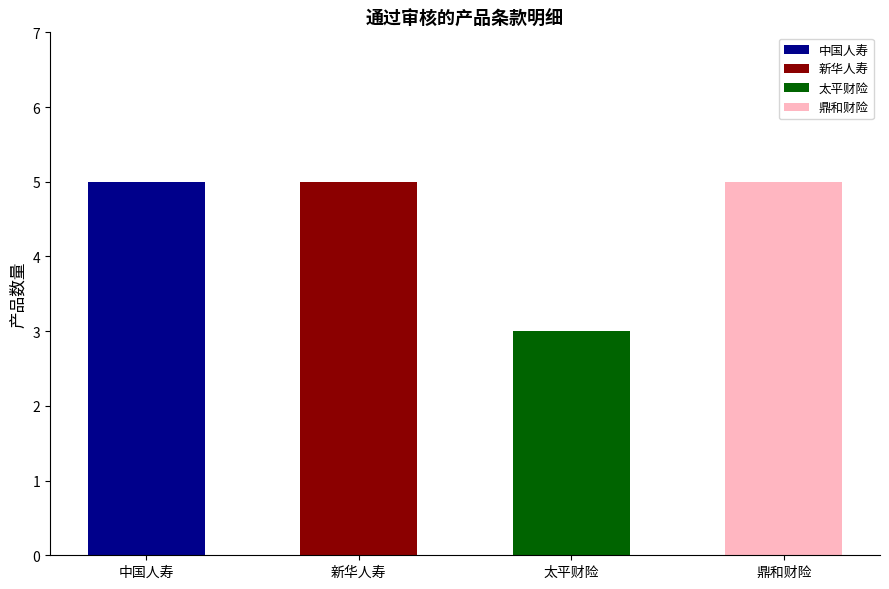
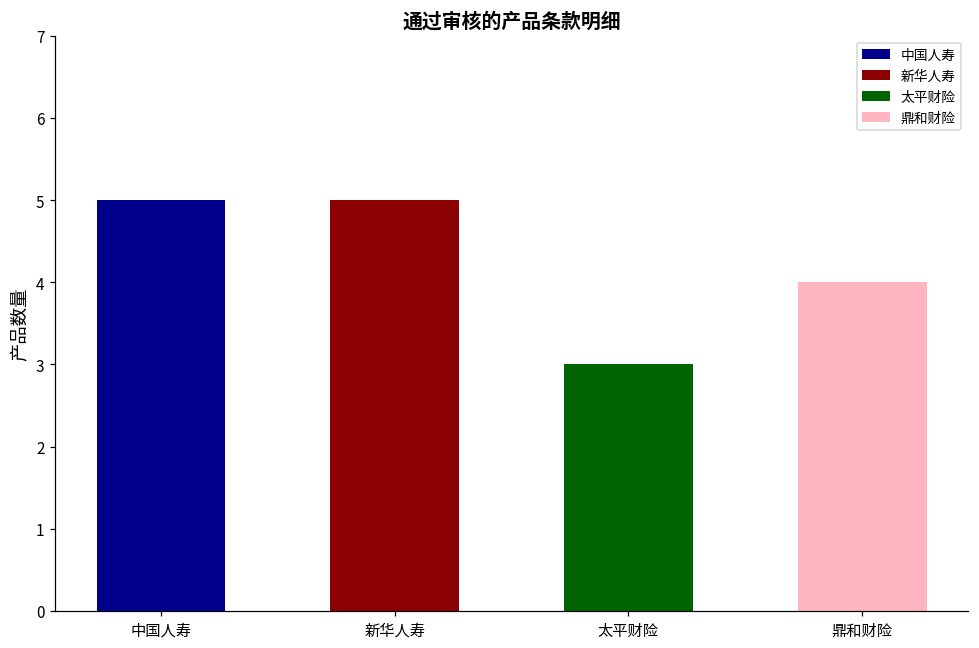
  {
    "中国人寿": 5,
    "新华人寿": 5,
    "太平财险": 3,
-   "鼎和财险": 5
+   "鼎和财险": 4
  }
